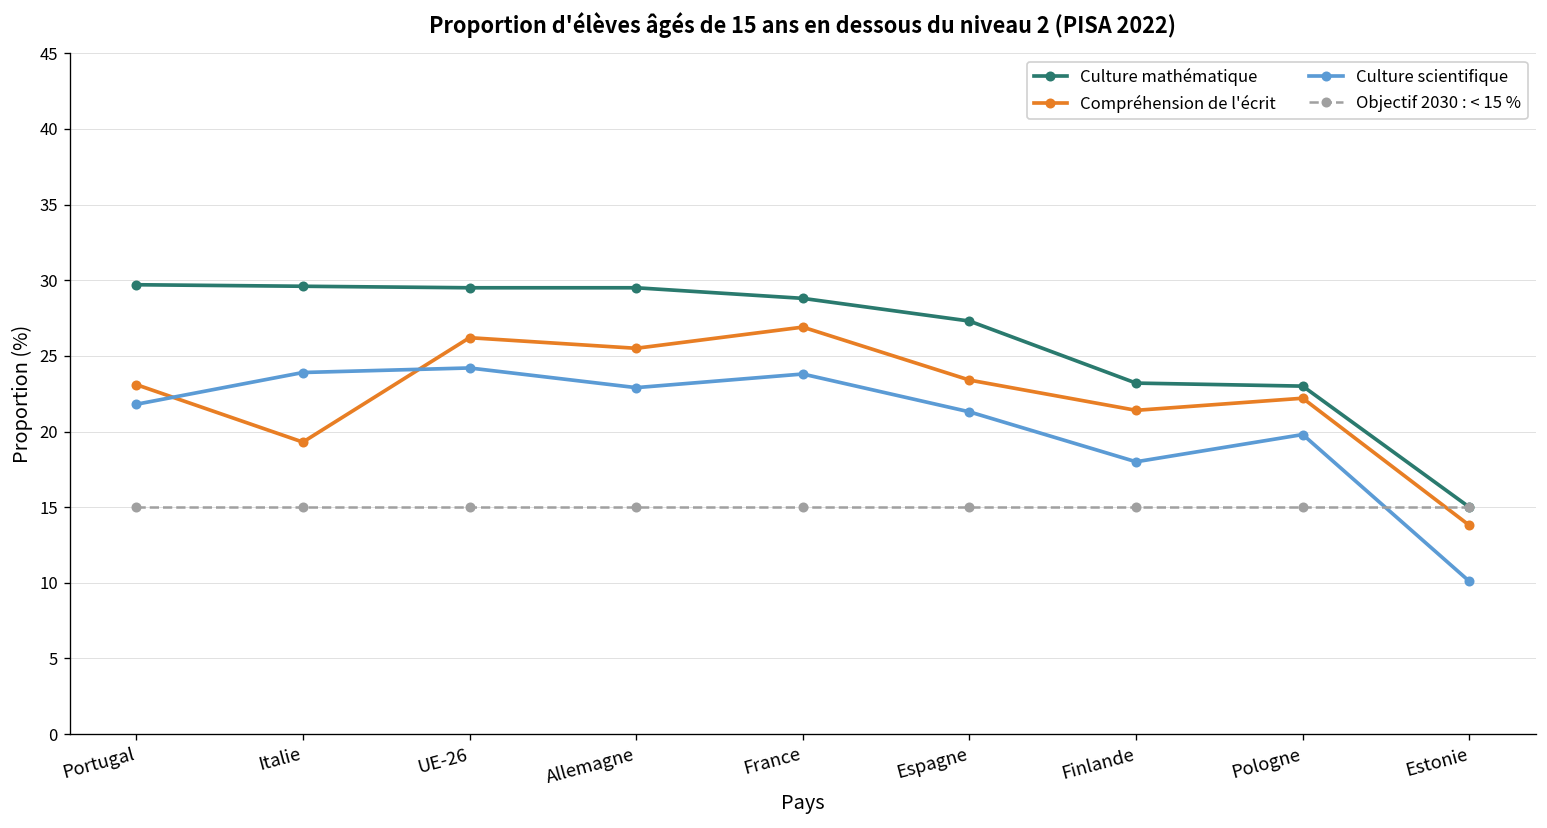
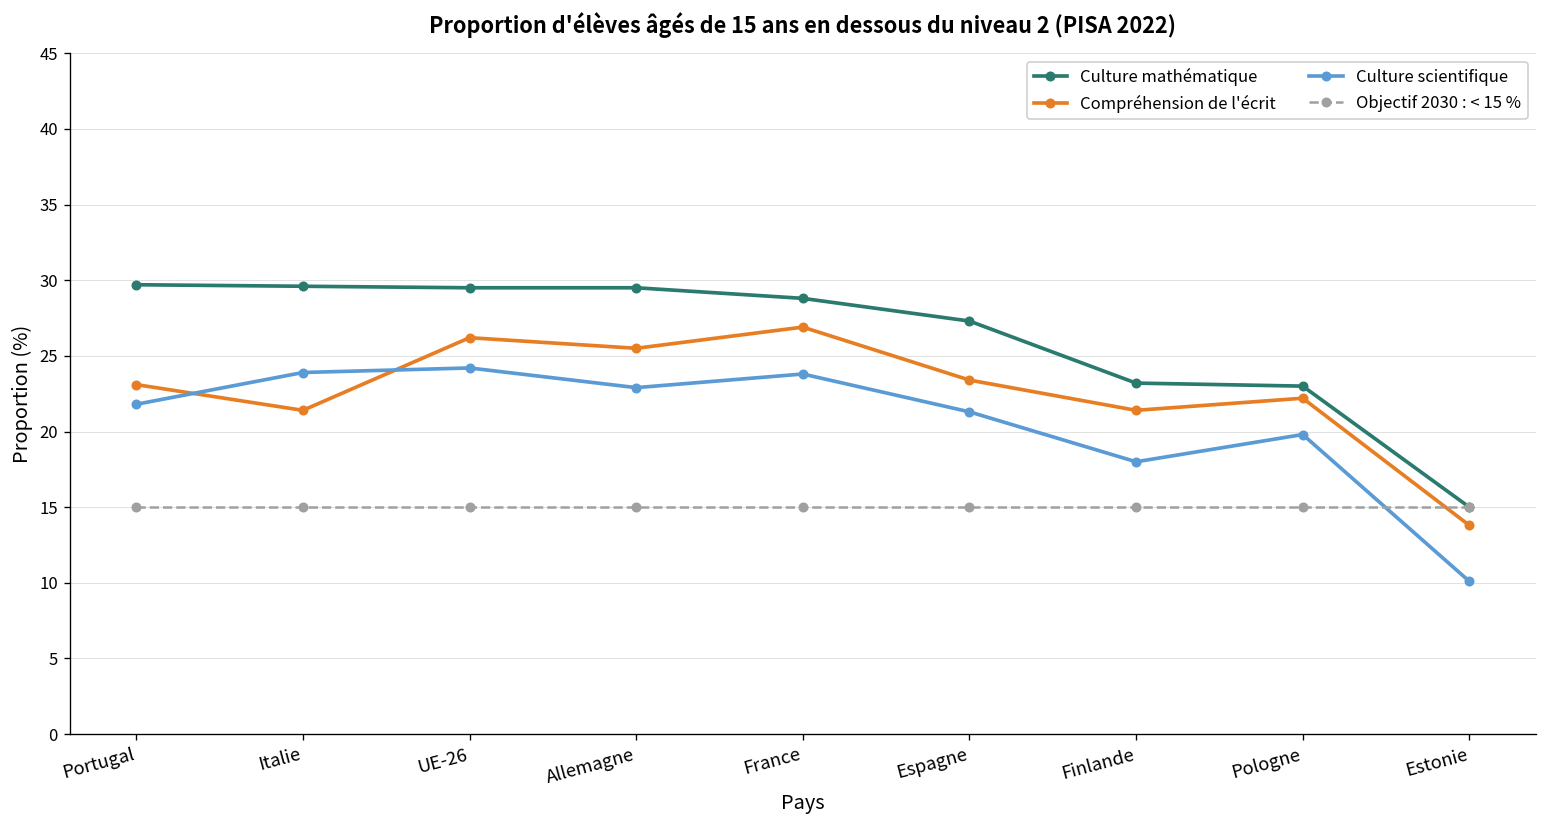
  {
    "Culture mathématique": {
      "Portugal": 29.7,
      "Italie": 29.6,
      "UE-26": 29.5,
      "Allemagne": 29.5,
      "France": 28.8,
      "Espagne": 27.3,
      "Finlande": 23.2,
      "Pologne": 23.0
    },
    "Compréhension de l'écrit": {
      "Portugal": 23.1,
-     "Italie": 19.3,
+     "Italie": 21.4,
      "UE-26": 26.2,
      "Allemagne": 25.5,
      "France": 26.9,
      "Espagne": 23.4,
      "Finlande": 21.4,
      "Pologne": 22.2,
      "Estonie": 13.8
    },
    "Culture scientifique": {
      "Portugal": 21.8,
      "Italie": 23.9,
      "UE-26": 24.2,
      "Allemagne": 22.9,
      "France": 23.8,
      "Espagne": 21.3,
      "Finlande": 18.0,
      "Pologne": 19.8,
      "Estonie": 10.1
    },
    "Objectif 2030 : < 15 %": {
      "Portugal": 15.0,
      "Italie": 15.0,
      "UE-26": 15.0,
      "Allemagne": 15.0,
      "France": 15.0,
      "Espagne": 15.0,
      "Finlande": 15.0,
      "Pologne": 15.0
    }
  }
